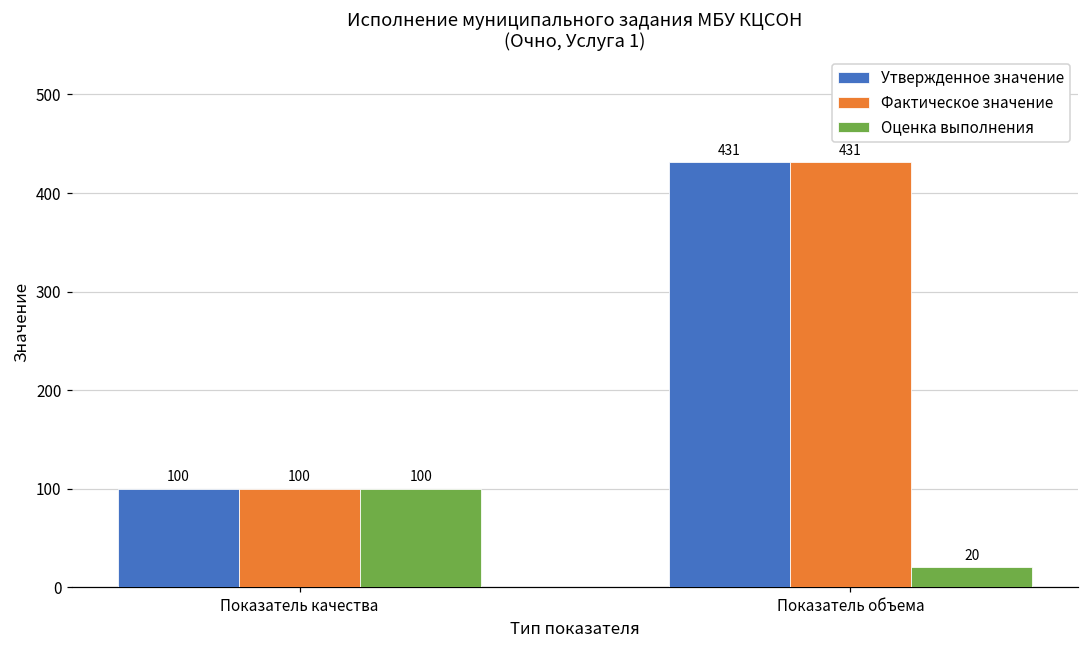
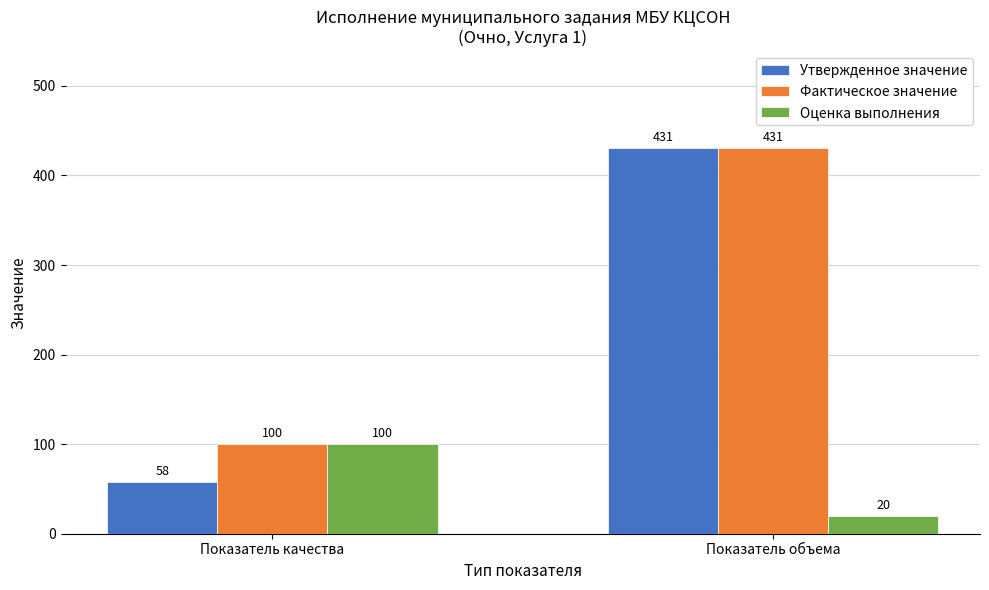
  {
    "Утвержденное значение": {
-     "Показатель качества": 100,
+     "Показатель качества": 58,
      "Показатель объема": 431
    },
    "Фактическое значение": {
      "Показатель качества": 100,
      "Показатель объема": 431
    },
    "Оценка выполнения": {
      "Показатель качества": 100,
      "Показатель объема": 20
    }
  }
